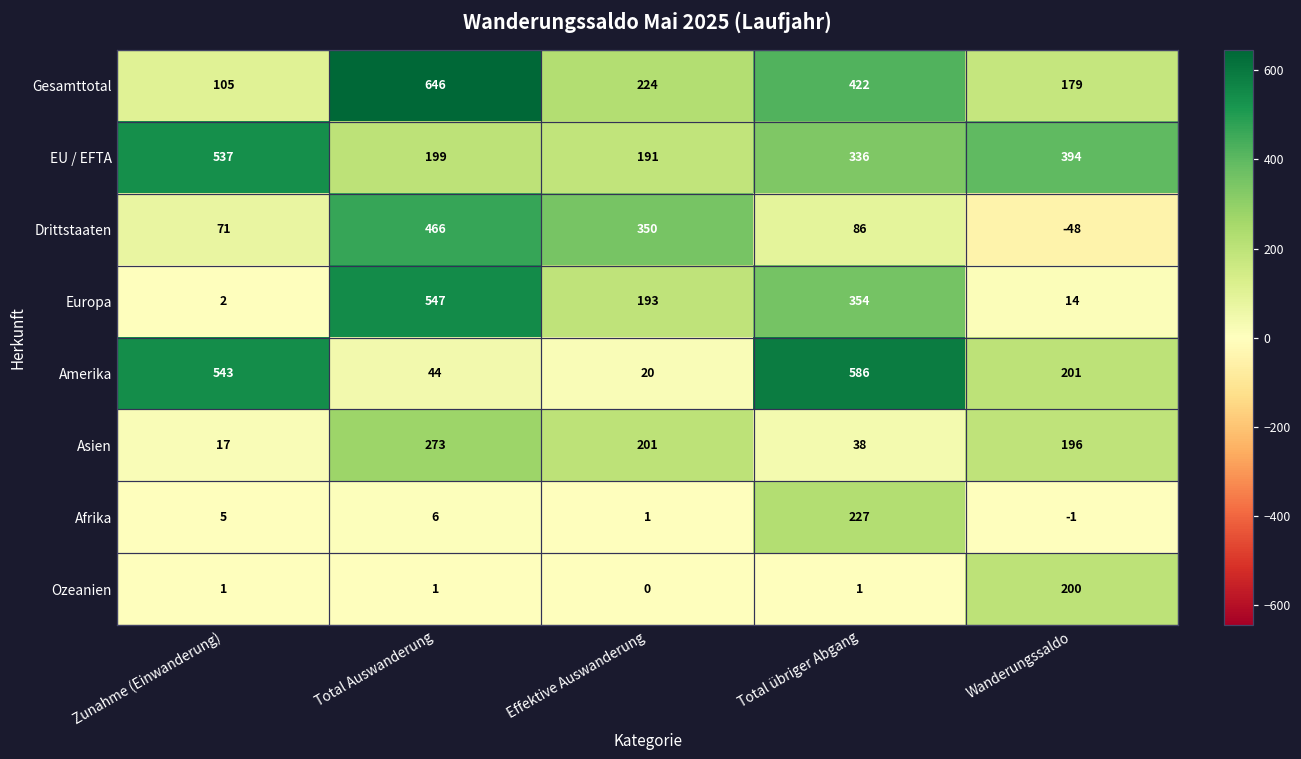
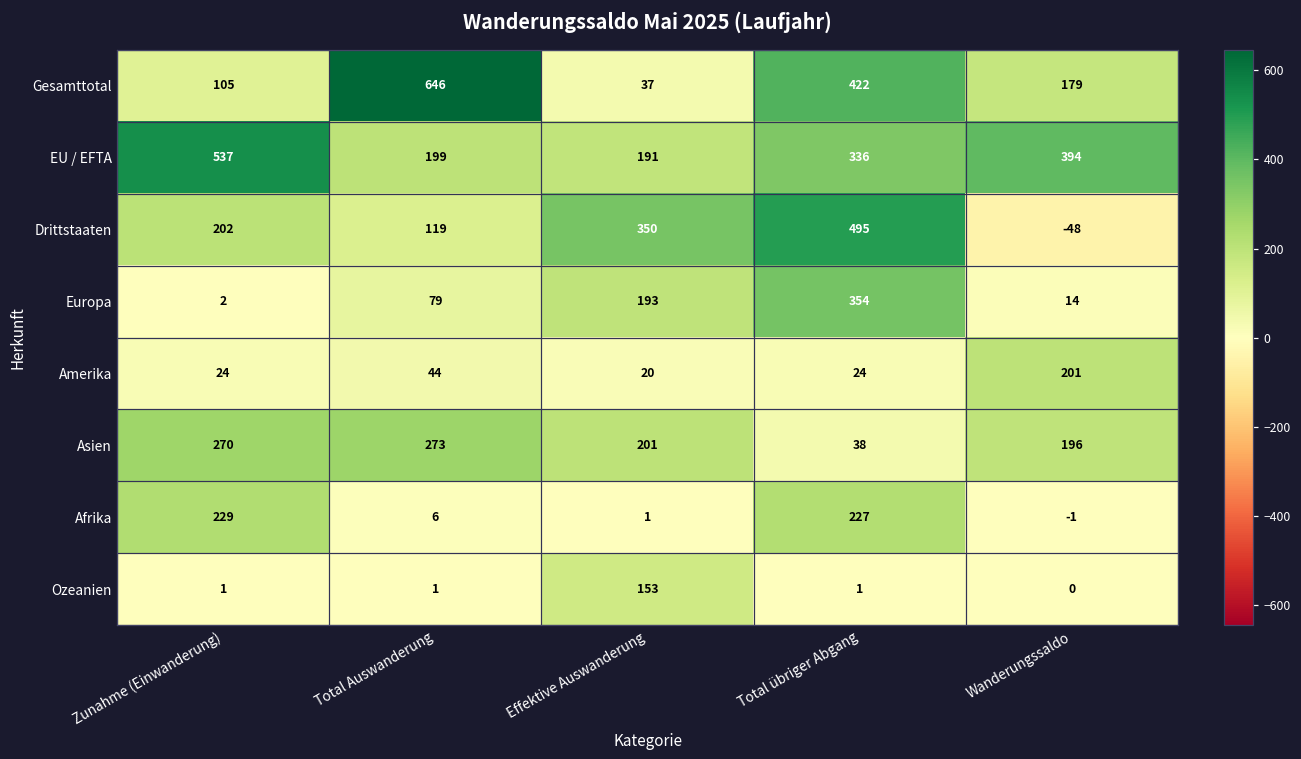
  {
    "Gesamttotal": {
      "Zunahme (Einwanderung)": 105,
      "Total Auswanderung": 646,
-     "Effektive Auswanderung": 224,
+     "Effektive Auswanderung": 37,
      "Total übriger Abgang": 422,
      "Wanderungssaldo": 179
    },
    "EU / EFTA": {
      "Zunahme (Einwanderung)": 537,
      "Total Auswanderung": 199,
      "Effektive Auswanderung": 191,
      "Total übriger Abgang": 336,
      "Wanderungssaldo": 394
    },
    "Drittstaaten": {
-     "Zunahme (Einwanderung)": 71,
-     "Total Auswanderung": 466,
+     "Zunahme (Einwanderung)": 202,
+     "Total Auswanderung": 119,
      "Effektive Auswanderung": 350,
-     "Total übriger Abgang": 86,
+     "Total übriger Abgang": 495,
      "Wanderungssaldo": -48
    },
    "Europa": {
      "Zunahme (Einwanderung)": 2,
-     "Total Auswanderung": 547,
+     "Total Auswanderung": 79,
      "Effektive Auswanderung": 193,
      "Total übriger Abgang": 354,
      "Wanderungssaldo": 14
    },
    "Amerika": {
-     "Zunahme (Einwanderung)": 543,
+     "Zunahme (Einwanderung)": 24,
      "Total Auswanderung": 44,
      "Effektive Auswanderung": 20,
-     "Total übriger Abgang": 586,
+     "Total übriger Abgang": 24,
      "Wanderungssaldo": 201
    },
    "Asien": {
-     "Zunahme (Einwanderung)": 17,
+     "Zunahme (Einwanderung)": 270,
      "Total Auswanderung": 273,
      "Effektive Auswanderung": 201,
      "Total übriger Abgang": 38,
      "Wanderungssaldo": 196
    },
    "Afrika": {
-     "Zunahme (Einwanderung)": 5,
+     "Zunahme (Einwanderung)": 229,
      "Total Auswanderung": 6,
      "Effektive Auswanderung": 1,
      "Total übriger Abgang": 227,
      "Wanderungssaldo": -1
    },
    "Ozeanien": {
      "Zunahme (Einwanderung)": 1,
      "Total Auswanderung": 1,
-     "Effektive Auswanderung": 0,
+     "Effektive Auswanderung": 153,
      "Total übriger Abgang": 1,
-     "Wanderungssaldo": 200
+     "Wanderungssaldo": 0
    }
  }
